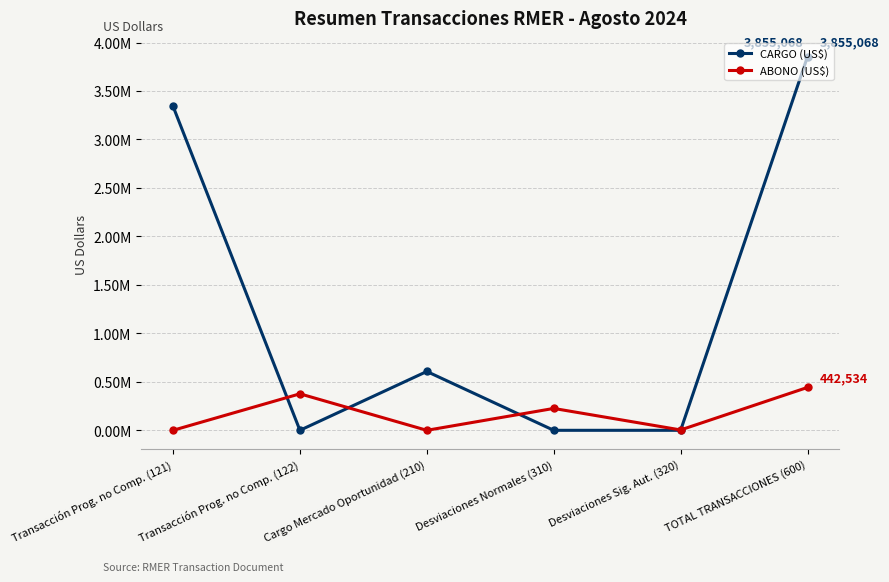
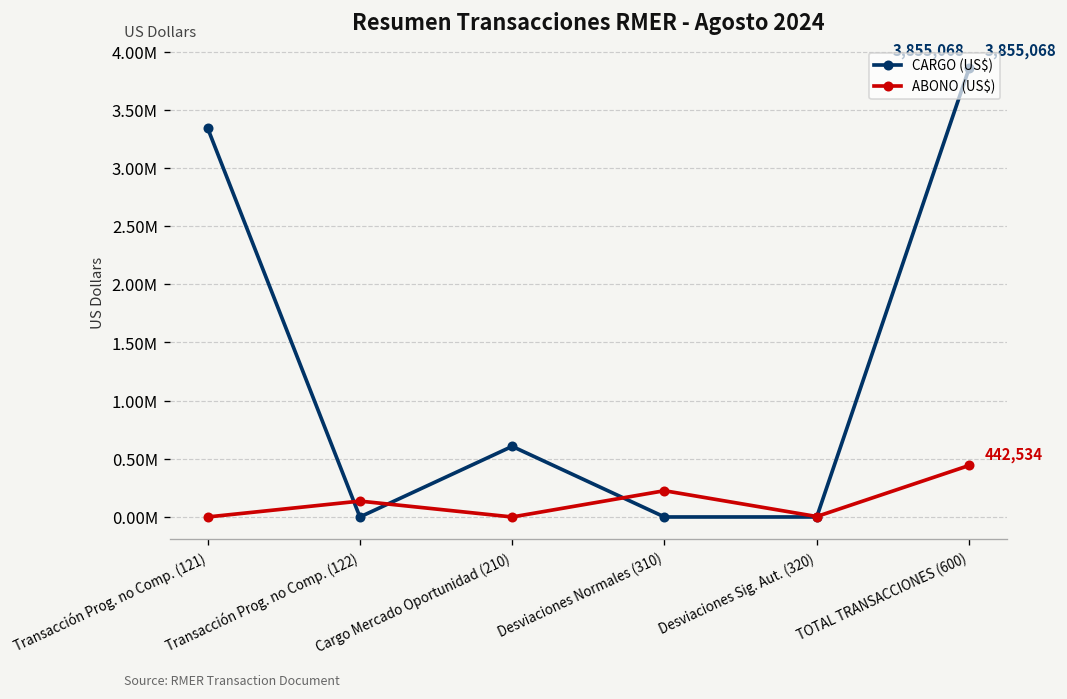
  {
    "CARGO (US$)": {
      "Transacción Prog. no Comp. (121)": 3300000,
      "Transacción Prog. no Comp. (122)": 0,
      "Cargo Mercado Oportunidad (210)": 600000,
      "Desviaciones Normales (310)": 0
    },
    "ABONO (US$)": {
      "Transacción Prog. no Comp. (121)": 0,
-     "Transacción Prog. no Comp. (122)": 400000,
+     "Transacción Prog. no Comp. (122)": 100000,
      "Cargo Mercado Oportunidad (210)": 0,
      "Desviaciones Normales (310)": 200000
    }
  }
